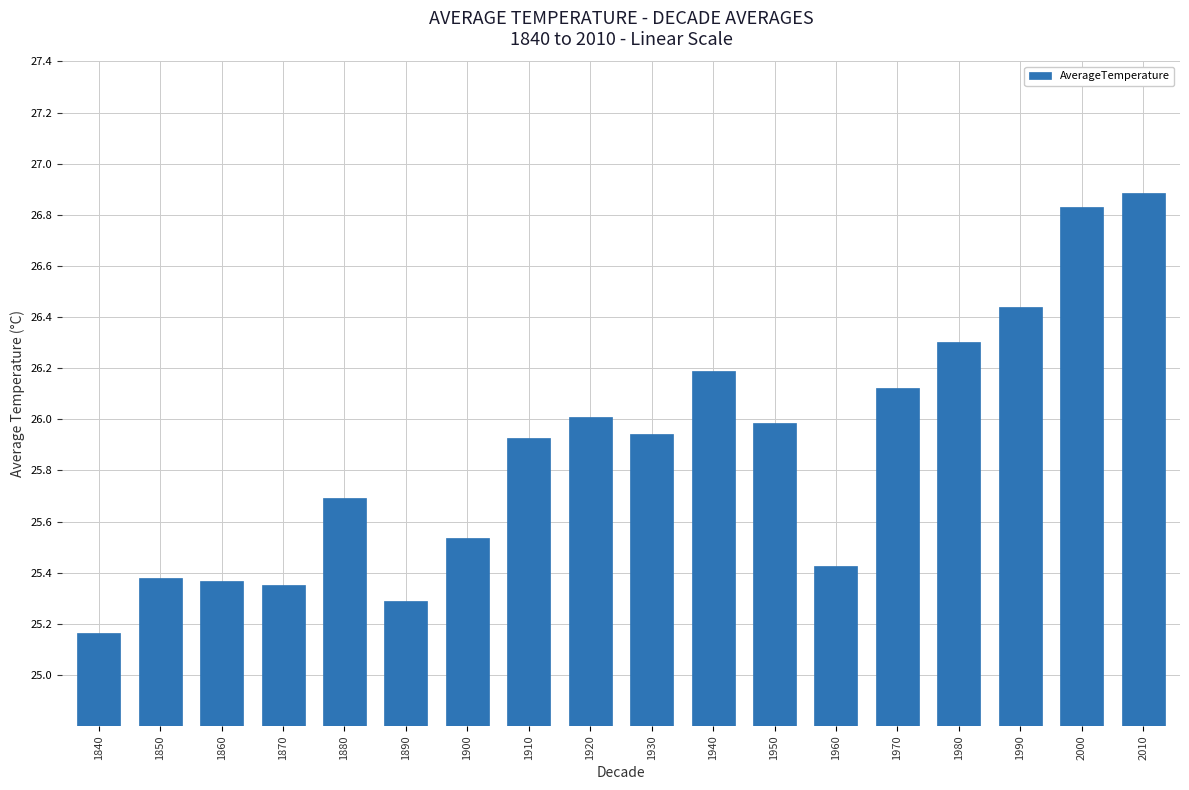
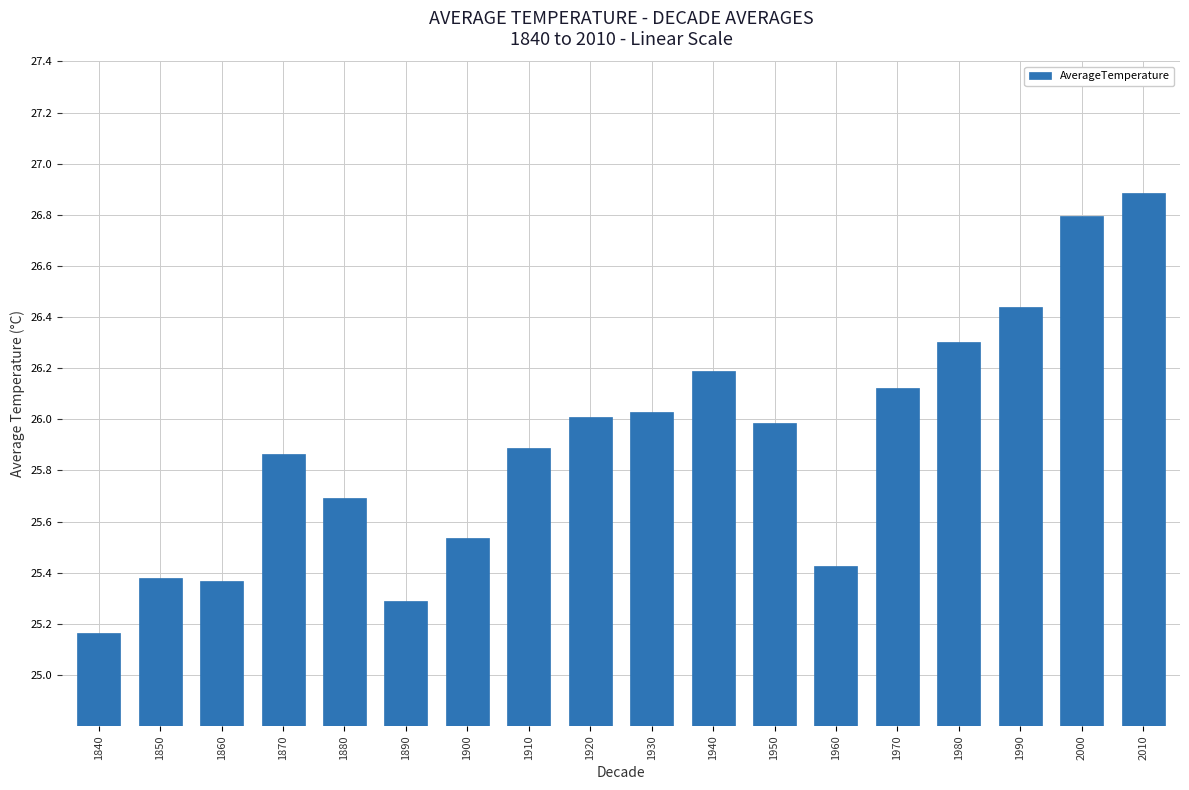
  {
    "1840": 25.16,
    "1850": 25.38,
    "1860": 25.37,
-   "1870": 25.35,
+   "1870": 25.87,
    "1880": 25.69,
    "1890": 25.29,
    "1900": 25.53,
-   "1910": 25.93,
+   "1910": 25.89,
    "1920": 26.01,
-   "1930": 25.94,
+   "1930": 26.03,
    "1940": 26.19,
    "1950": 25.98,
    "1960": 25.43,
    "1970": 26.12,
    "1980": 26.30,
    "1990": 26.44,
-   "2000": 26.83,
+   "2000": 26.80,
    "2010": 26.88
  }
